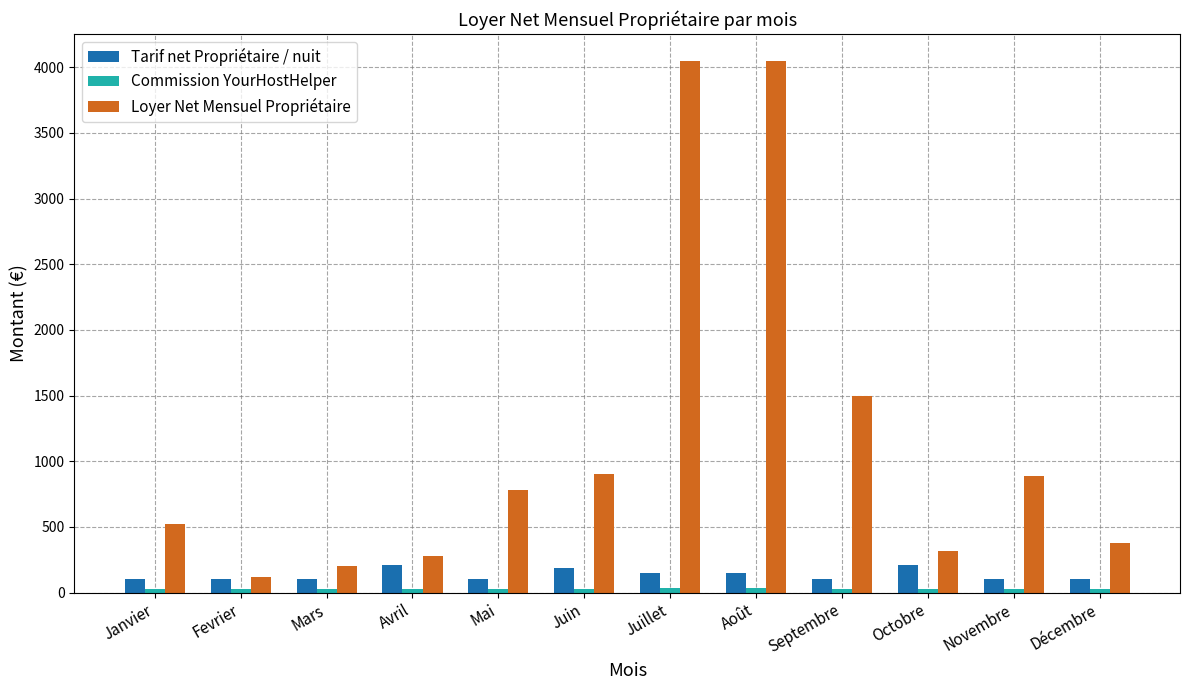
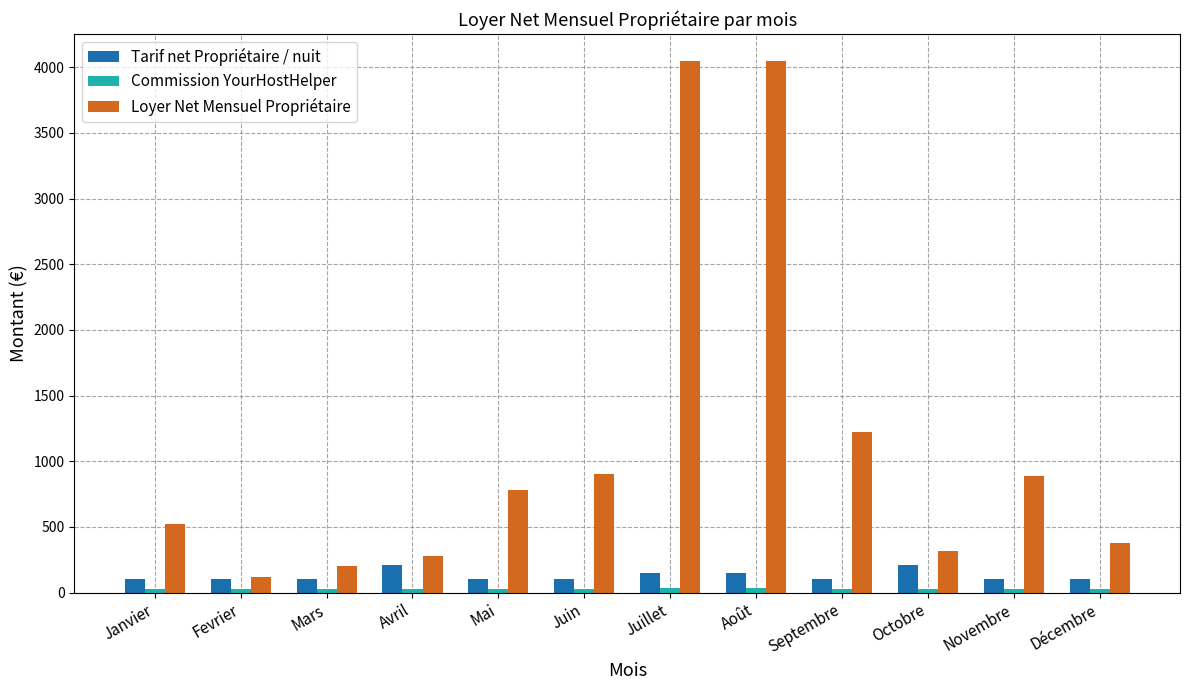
  {
    "Tarif net Propriétaire / nuit": {
      "Janvier": 100,
      "Fevrier": 100,
      "Mars": 100,
      "Avril": 210,
      "Mai": 100,
-     "Juin": 190,
+     "Juin": 100,
      "Juillet": 150,
      "Août": 150,
      "Septembre": 100,
      "Octobre": 210,
      "Novembre": 100,
      "Décembre": 100
    },
    "Commission YourHostHelper": {
      "Janvier": 30,
      "Fevrier": 30,
      "Mars": 30,
      "Avril": 30,
      "Mai": 30,
      "Juin": 30,
      "Juillet": 40,
      "Août": 40,
      "Septembre": 30,
      "Octobre": 30,
      "Novembre": 30,
      "Décembre": 30
    },
    "Loyer Net Mensuel Propriétaire": {
      "Janvier": 520,
      "Fevrier": 120,
      "Mars": 200,
      "Avril": 280,
      "Mai": 780,
      "Juin": 900,
      "Juillet": 4050,
      "Août": 4050,
-     "Septembre": 1500,
+     "Septembre": 1220,
      "Octobre": 320,
      "Novembre": 890,
      "Décembre": 380
    }
  }
